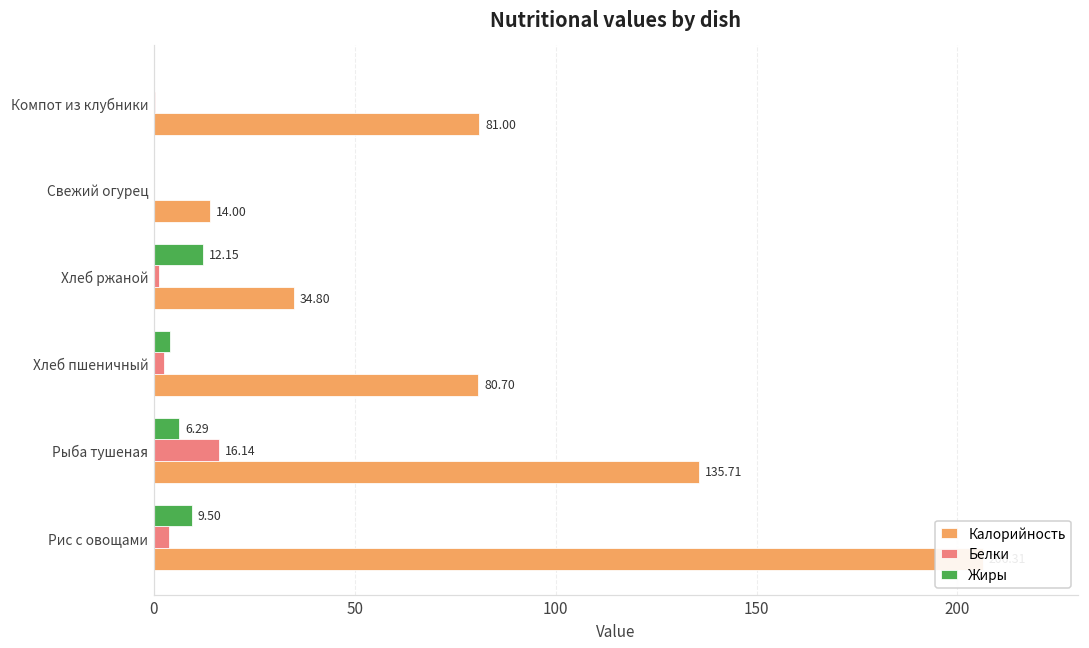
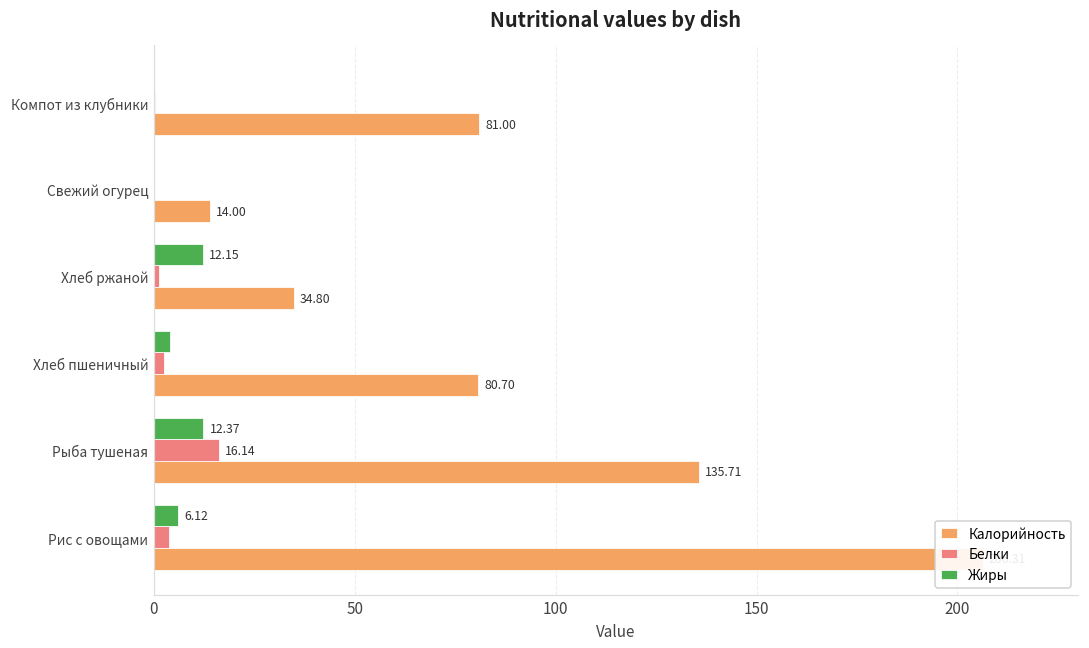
  {
    "Жиры": {
      "Хлеб ржаной": 12.15,
-     "Рыба тушеная": 6.29,
-     "Рис с овощами": 9.50
+     "Рыба тушеная": 12.37,
+     "Рис с овощами": 6.12
    }
  }
